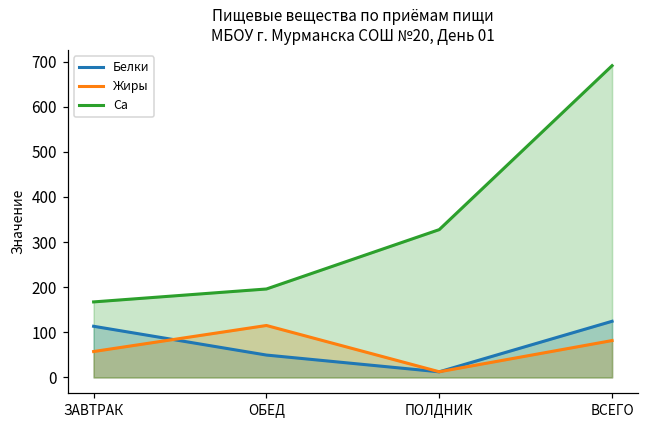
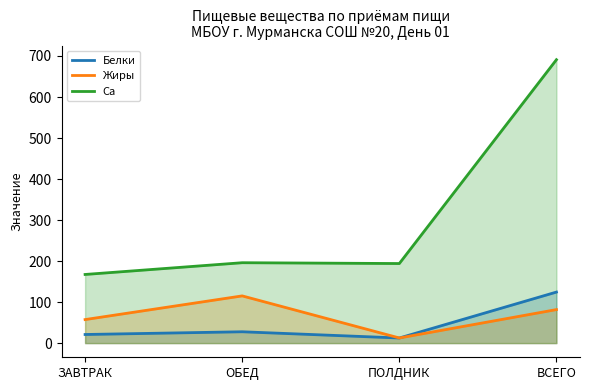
  {
    "Белки": {
-     "ЗАВТРАК": 110,
-     "ОБЕД": 50,
+     "ЗАВТРАК": 20,
+     "ОБЕД": 30,
      "ВСЕГО": 120
    },
    "Жиры": {
      "ЗАВТРАК": 60,
      "ОБЕД": 120,
      "ВСЕГО": 80
    },
    "Са": {
      "ЗАВТРАК": 170,
      "ОБЕД": 200,
-     "ПОЛДНИК": 330,
+     "ПОЛДНИК": 190,
      "ВСЕГО": 690
    }
  }
